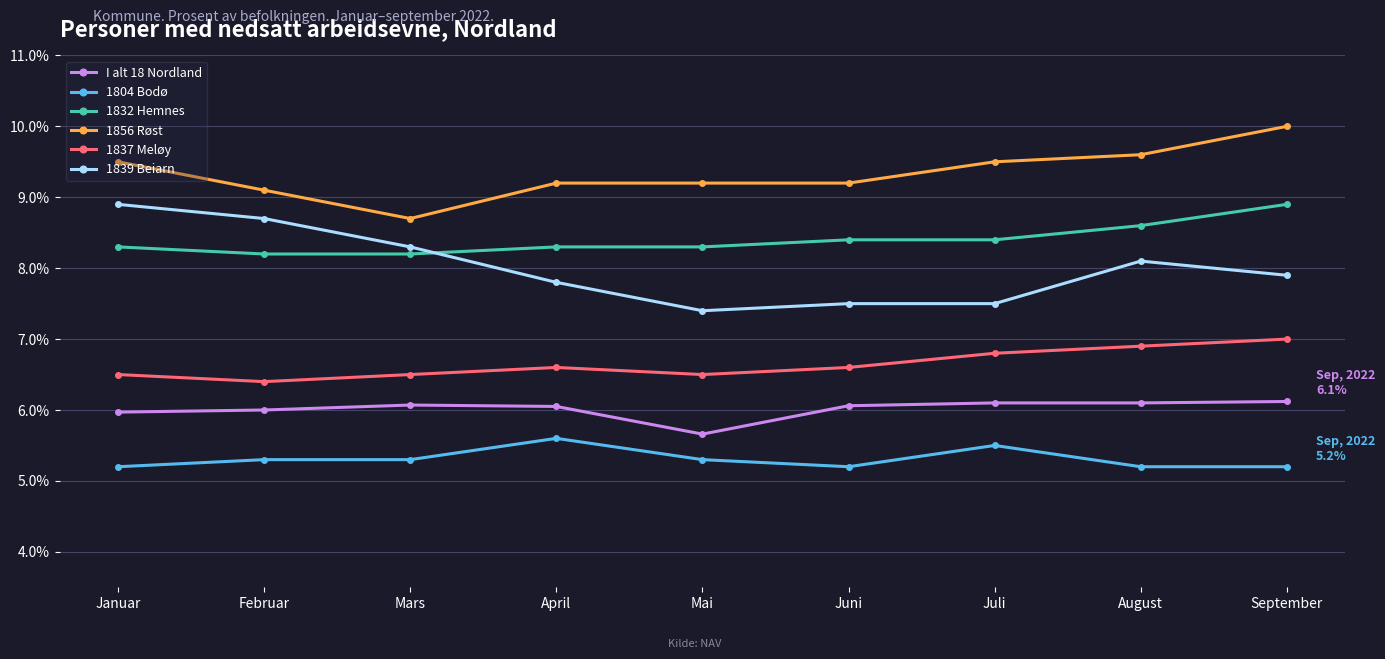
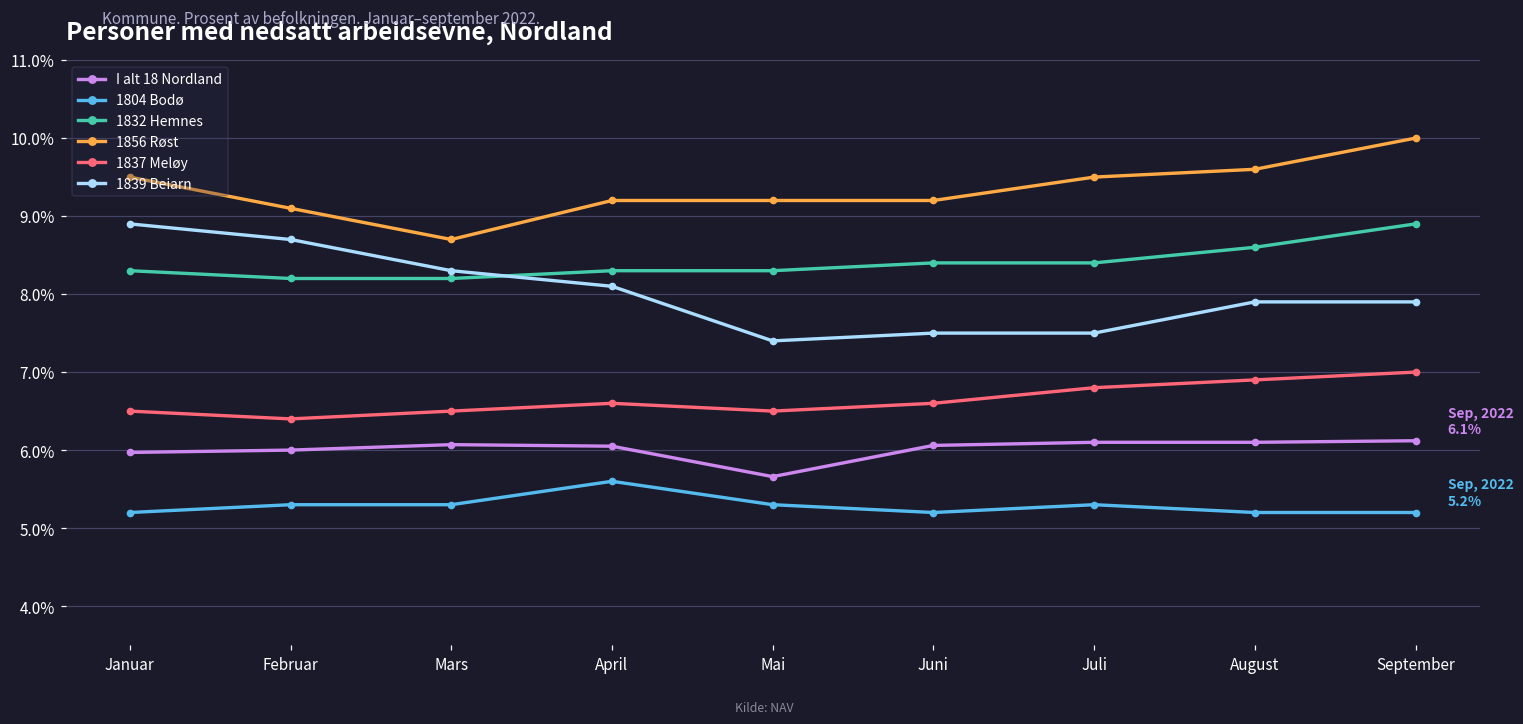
  {
    "I alt 18 Nordland": {
      "Januar": "6.0%",
      "Februar": "6.0%",
      "Mars": "6.1%",
      "April": "6.1%",
      "Mai": "5.7%",
      "Juni": "6.1%",
      "Juli": "6.1%",
      "August": "6.1%",
      "September": "6.1%"
    },
    "1804 Bodø": {
      "Januar": "5.2%",
      "Februar": "5.3%",
      "Mars": "5.3%",
      "April": "5.6%",
      "Mai": "5.3%",
      "Juni": "5.2%",
-     "Juli": "5.5%",
+     "Juli": "5.3%",
      "August": "5.2%",
      "September": "5.2%"
    },
    "1832 Hemnes": {
      "Januar": "8.3%",
      "Februar": "8.2%",
      "Mars": "8.2%",
      "April": "8.3%",
      "Mai": "8.3%",
      "Juni": "8.4%",
      "Juli": "8.4%",
      "August": "8.6%",
      "September": "8.9%"
    },
    "1856 Røst": {
      "Februar": "9.1%",
      "Mars": "8.7%",
      "April": "9.2%",
      "Mai": "9.2%",
      "Juni": "9.2%",
      "Juli": "9.5%",
      "August": "9.6%",
      "September": "10.0%"
    },
    "1837 Meløy": {
      "Januar": "6.5%",
      "Februar": "6.4%",
      "Mars": "6.5%",
      "April": "6.6%",
      "Mai": "6.5%",
      "Juni": "6.6%",
      "Juli": "6.8%",
      "August": "6.9%",
      "September": "7.0%"
    },
    "1839 Beiarn": {
      "Januar": "8.9%",
      "Februar": "8.7%",
      "Mars": "8.3%",
-     "April": "7.8%",
+     "April": "8.1%",
      "Mai": "7.4%",
      "Juni": "7.5%",
      "Juli": "7.5%",
-     "August": "8.1%",
+     "August": "7.9%",
      "September": "7.9%"
    }
  }
